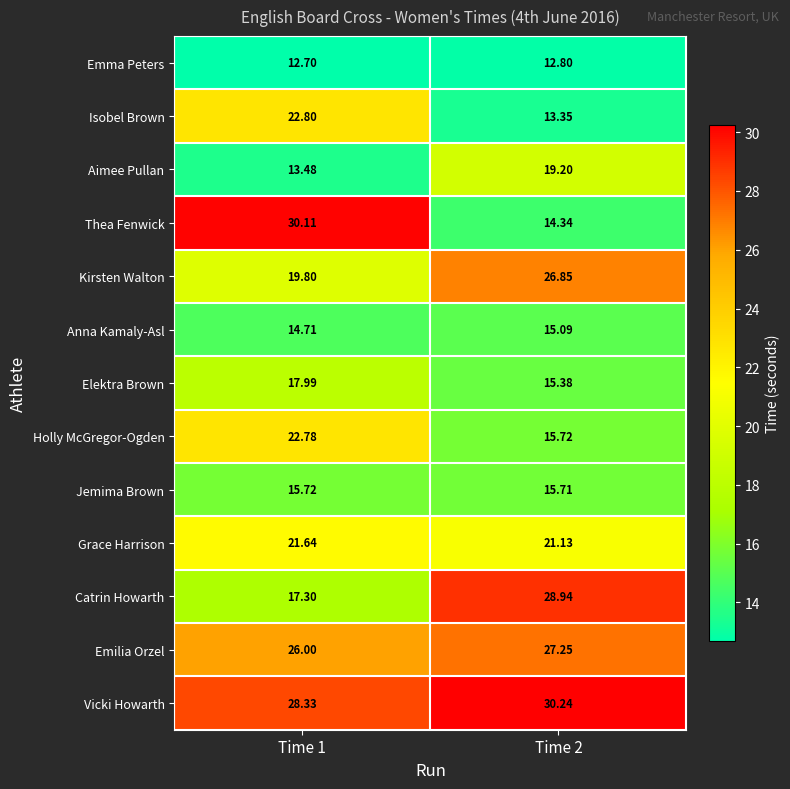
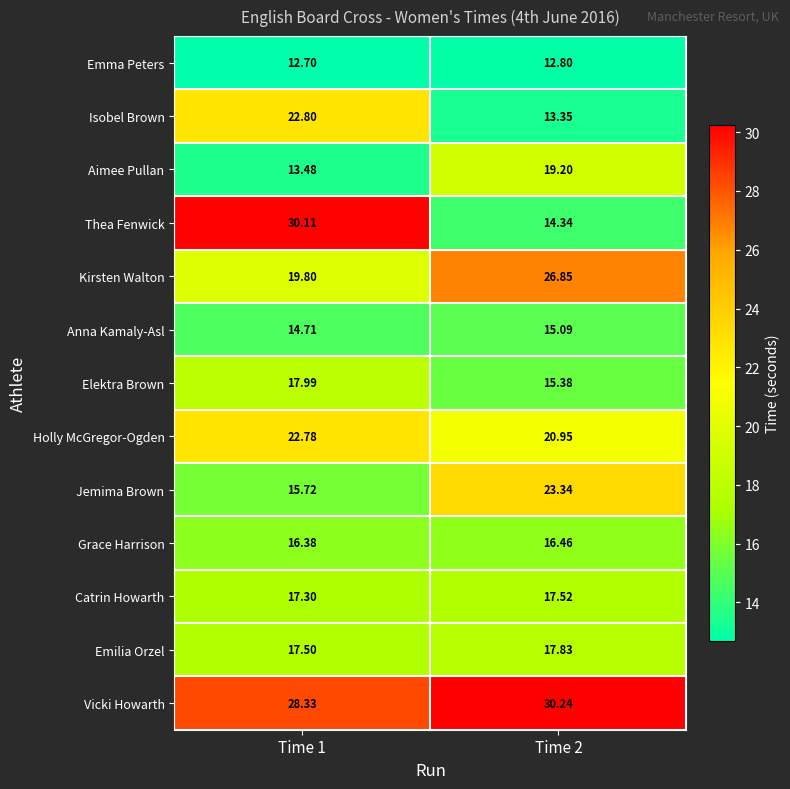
  {
    "Emma Peters": {
      "Time 1": 12.70,
      "Time 2": 12.80
    },
    "Isobel Brown": {
      "Time 1": 22.80,
      "Time 2": 13.35
    },
    "Aimee Pullan": {
      "Time 1": 13.48,
      "Time 2": 19.20
    },
    "Thea Fenwick": {
      "Time 1": 30.11,
      "Time 2": 14.34
    },
    "Kirsten Walton": {
      "Time 1": 19.80,
      "Time 2": 26.85
    },
    "Anna Kamaly-Asl": {
      "Time 1": 14.71,
      "Time 2": 15.09
    },
    "Elektra Brown": {
      "Time 1": 17.99,
      "Time 2": 15.38
    },
    "Holly McGregor-Ogden": {
      "Time 1": 22.78,
-     "Time 2": 15.72
+     "Time 2": 20.95
    },
    "Jemima Brown": {
      "Time 1": 15.72,
-     "Time 2": 15.71
+     "Time 2": 23.34
    },
    "Grace Harrison": {
-     "Time 1": 21.64,
-     "Time 2": 21.13
+     "Time 1": 16.38,
+     "Time 2": 16.46
    },
    "Catrin Howarth": {
      "Time 1": 17.30,
-     "Time 2": 28.94
+     "Time 2": 17.52
    },
    "Emilia Orzel": {
-     "Time 1": 26.00,
-     "Time 2": 27.25
+     "Time 1": 17.50,
+     "Time 2": 17.83
    },
    "Vicki Howarth": {
      "Time 1": 28.33,
      "Time 2": 30.24
    }
  }
